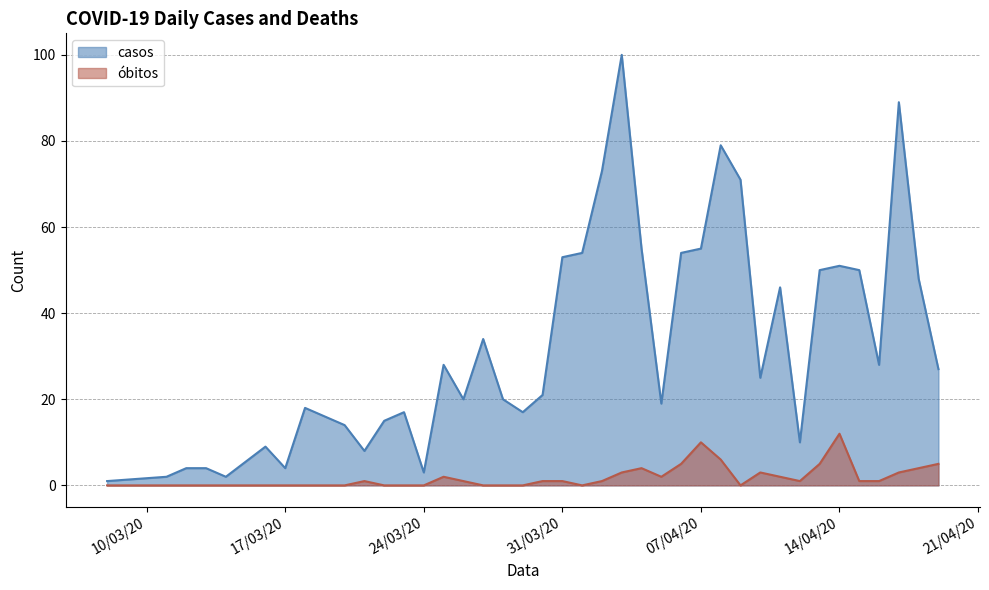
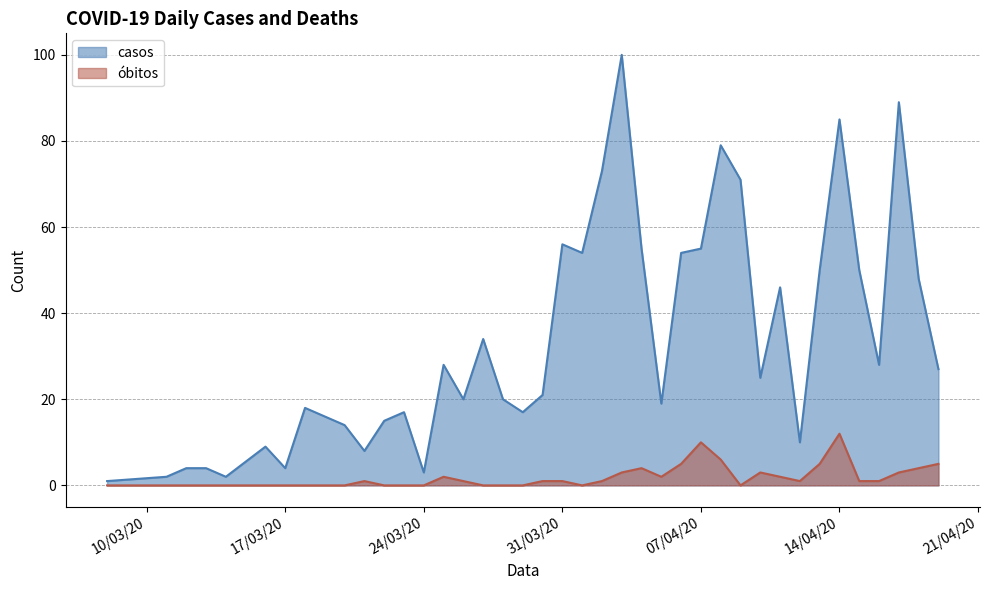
  {
    "casos": {
      "17/03/20": 4,
      "24/03/20": 3,
-     "31/03/20": 53,
+     "31/03/20": 56,
      "07/04/20": 55,
-     "14/04/20": 51
+     "14/04/20": 85
    },
    "óbitos": {
      "17/03/20": 0,
      "24/03/20": 0,
      "31/03/20": 1,
      "07/04/20": 10,
      "14/04/20": 12
    }
  }
